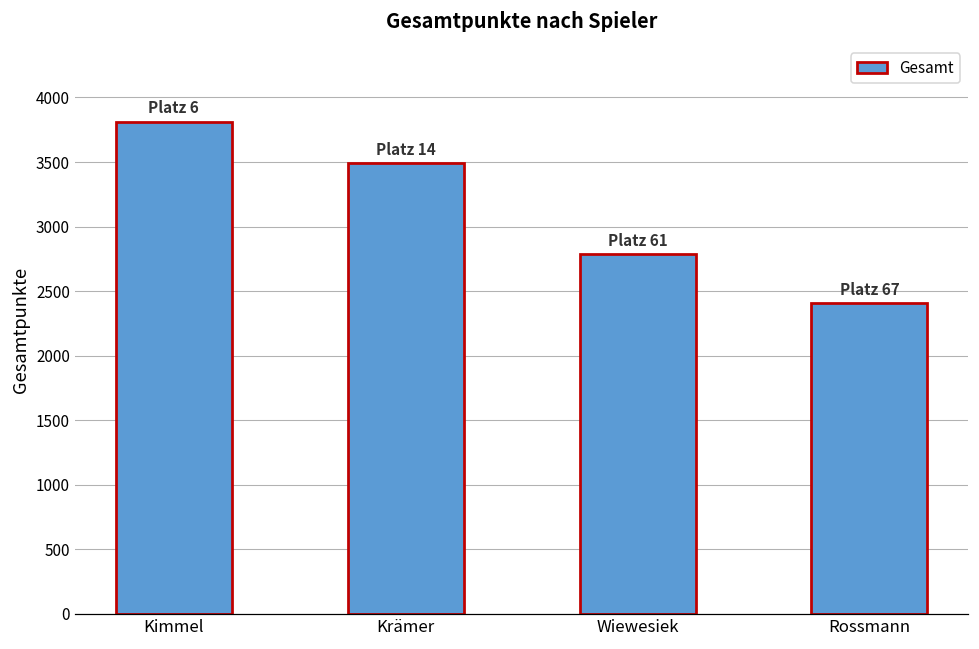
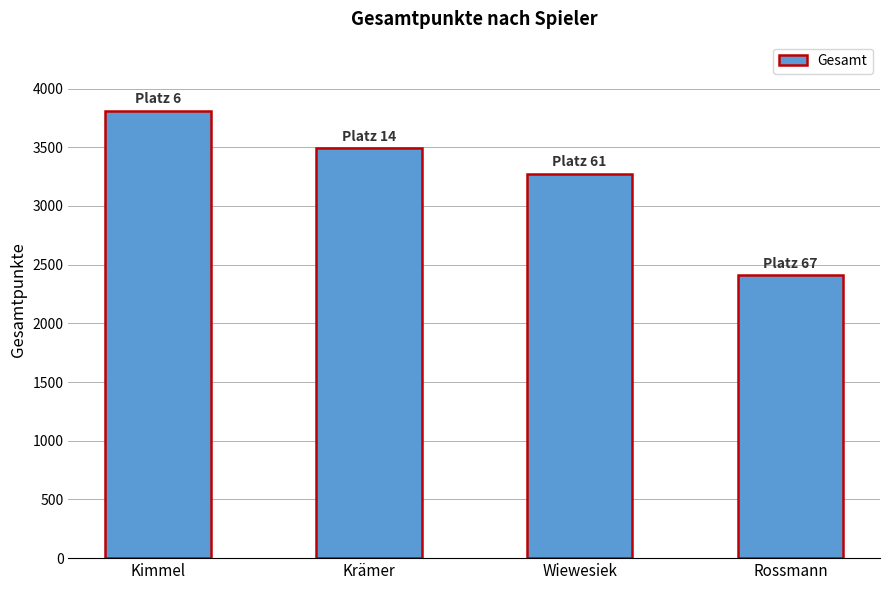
  {
-   "Wiewesiek": 2790
+   "Wiewesiek": 3270
  }
